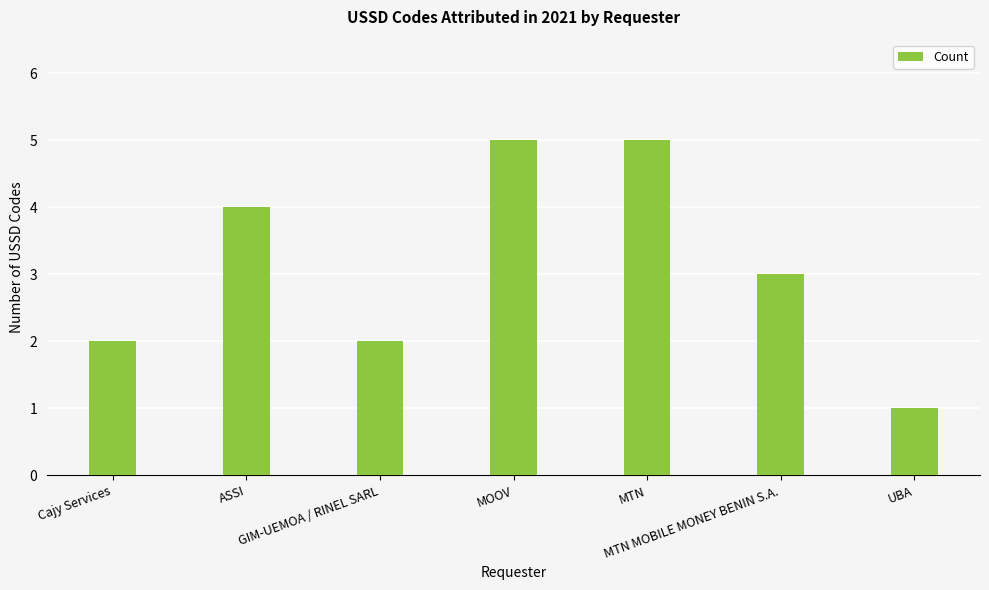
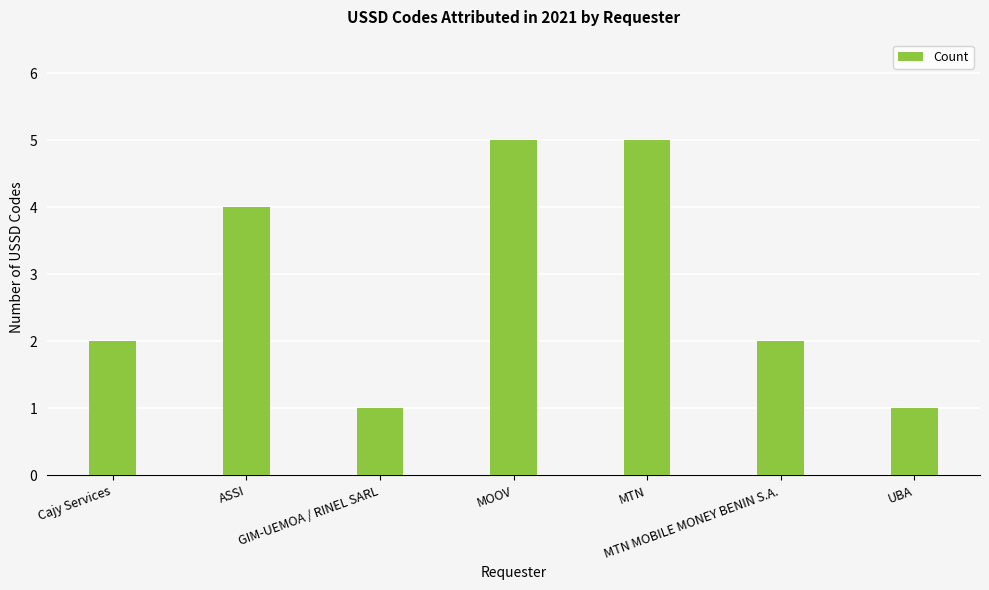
  {
    "Cajy Services": 2,
    "ASSI": 4,
-   "GIM-UEMOA / RINEL SARL": 2,
+   "GIM-UEMOA / RINEL SARL": 1,
    "MOOV": 5,
    "MTN": 5,
-   "MTN MOBILE MONEY BENIN S.A.": 3,
+   "MTN MOBILE MONEY BENIN S.A.": 2,
    "UBA": 1
  }
